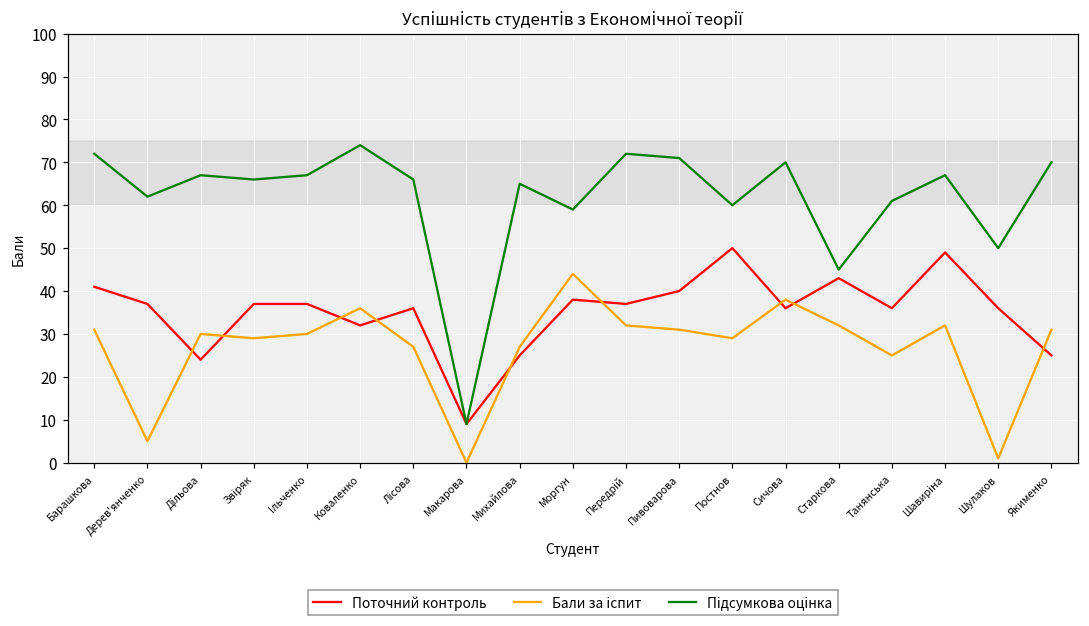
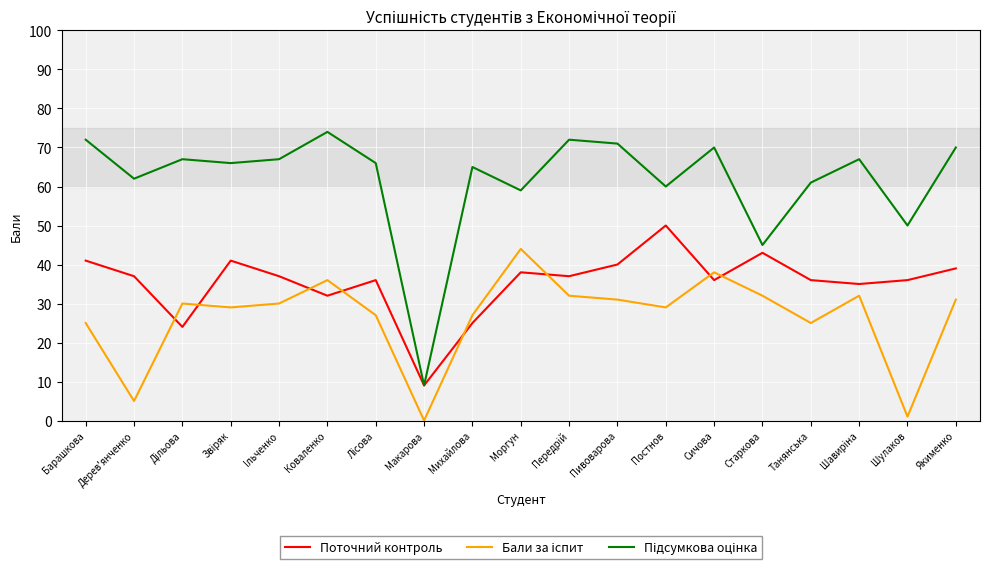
  {
    "Поточний контроль": {
      "Барашкова": 41,
      "Дерев'янченко": 37,
      "Дільова": 24,
-     "Звіряк": 37,
+     "Звіряк": 41,
      "Ільченко": 37,
      "Коваленко": 32,
      "Лісова": 36,
      "Михайлова": 25,
      "Моргун": 38,
      "Передрій": 37,
      "Пивоварова": 40,
      "Постнов": 50,
      "Сичова": 36,
      "Старкова": 43,
      "Танянська": 36,
-     "Шавиріна": 49,
+     "Шавиріна": 35,
      "Шулаков": 36,
-     "Якименко": 25
+     "Якименко": 39
    },
    "Бали за іспит": {
-     "Барашкова": 31,
+     "Барашкова": 25,
      "Дерев'янченко": 5,
      "Дільова": 30,
      "Звіряк": 29,
      "Ільченко": 30,
      "Коваленко": 36,
      "Лісова": 27,
      "Макарова": 0,
      "Михайлова": 27,
      "Моргун": 44,
      "Передрій": 32,
      "Пивоварова": 31,
      "Постнов": 29,
      "Сичова": 38,
      "Старкова": 32,
      "Танянська": 25,
      "Шавиріна": 32,
      "Шулаков": 1,
      "Якименко": 31
    },
    "Підсумкова оцінка": {
      "Барашкова": 72,
      "Дерев'янченко": 62,
      "Дільова": 67,
      "Звіряк": 66,
      "Ільченко": 67,
      "Коваленко": 74,
      "Лісова": 66,
      "Михайлова": 65,
      "Моргун": 59,
      "Передрій": 72,
      "Пивоварова": 71,
      "Постнов": 60,
      "Сичова": 70,
      "Старкова": 45,
      "Танянська": 61,
      "Шавиріна": 67,
      "Шулаков": 50,
      "Якименко": 70
    }
  }
